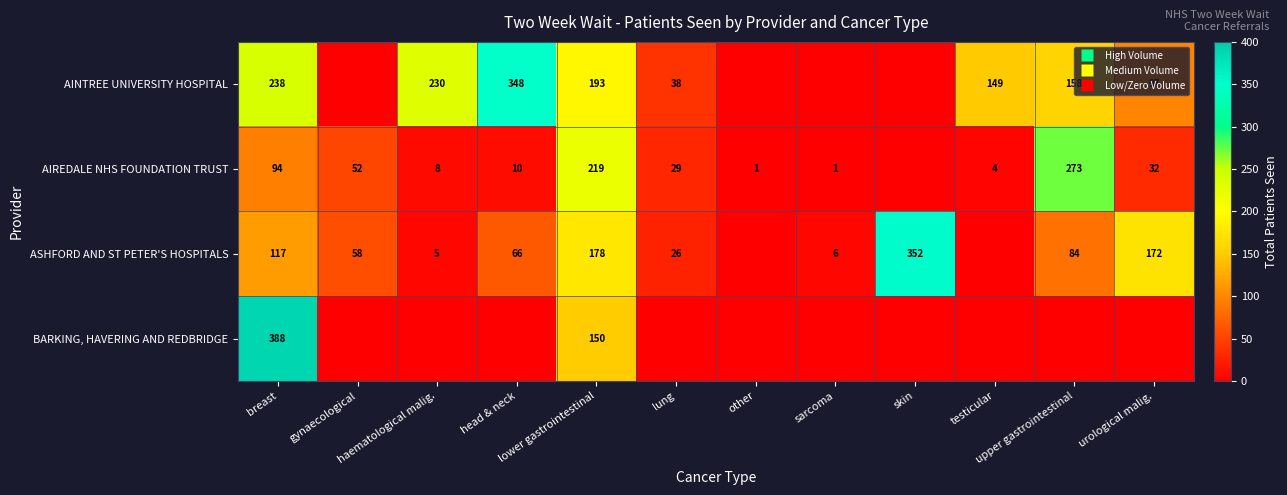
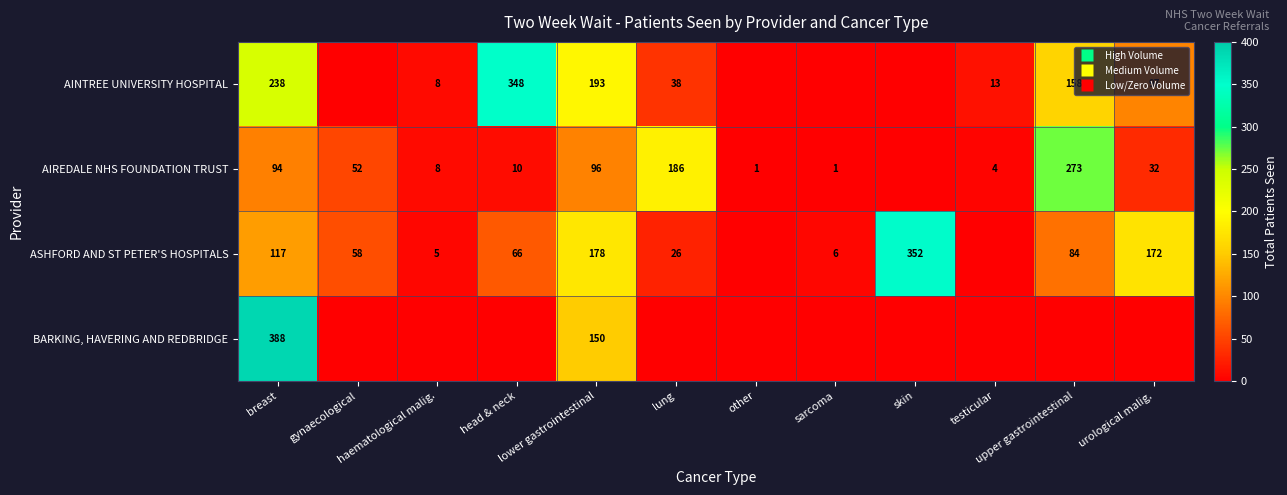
  {
    "AINTREE UNIVERSITY HOSPITAL": {
      "breast": 238,
-     "haematological malig.": 230,
+     "haematological malig.": 8,
      "head & neck": 348,
      "lower gastrointestinal": 193,
      "lung": 38,
-     "testicular": 149
+     "testicular": 13
    },
    "AIREDALE NHS FOUNDATION TRUST": {
      "breast": 94,
      "gynaecological": 52,
      "haematological malig.": 8,
      "head & neck": 10,
-     "lower gastrointestinal": 219,
-     "lung": 29,
+     "lower gastrointestinal": 96,
+     "lung": 186,
      "other": 1,
      "sarcoma": 1,
      "testicular": 4,
      "upper gastrointestinal": 273,
      "urological malig.": 32
    },
    "ASHFORD AND ST PETER'S HOSPITALS": {
      "breast": 117,
      "gynaecological": 58,
      "haematological malig.": 5,
      "head & neck": 66,
      "lower gastrointestinal": 178,
      "lung": 26,
      "sarcoma": 6,
      "skin": 352,
      "upper gastrointestinal": 84,
      "urological malig.": 172
    },
    "BARKING, HAVERING AND REDBRIDGE": {
      "breast": 388,
      "lower gastrointestinal": 150
    }
  }
